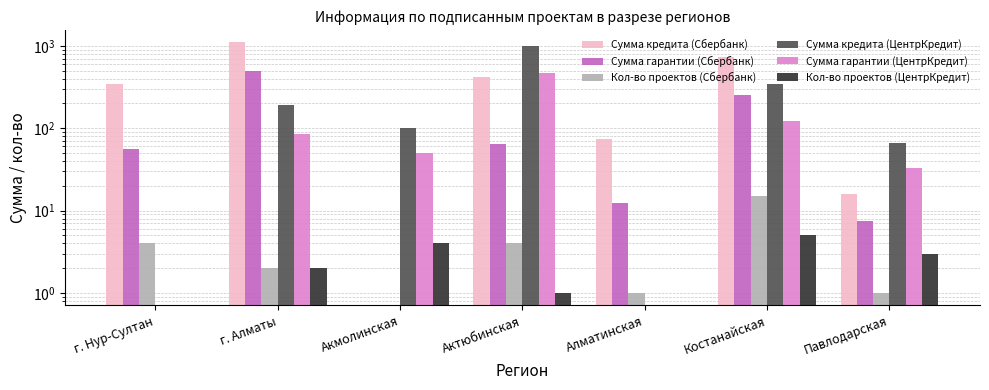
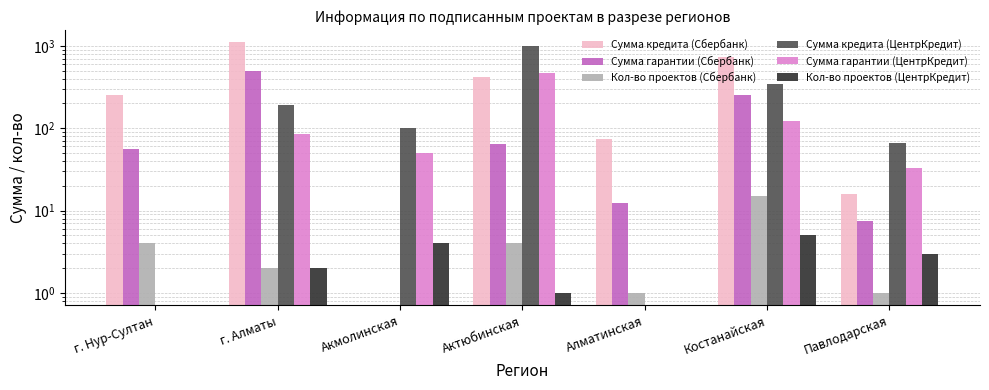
  {
    "Сумма кредита (Сбербанк)": {
-     "г. Нур-Султан": 340,
+     "г. Нур-Султан": 250,
      "г. Алматы": 1100,
      "Актюбинская": 400,
      "Алматинская": 70,
      "Костанайская": 700,
      "Павлодарская": 16
    },
    "Кол-во проектов (Сбербанк)": {
      "г. Нур-Султан": 4,
      "г. Алматы": 2,
      "Актюбинская": 4,
      "Алматинская": 1,
      "Костанайская": 15,
      "Павлодарская": 1
    }
  }
